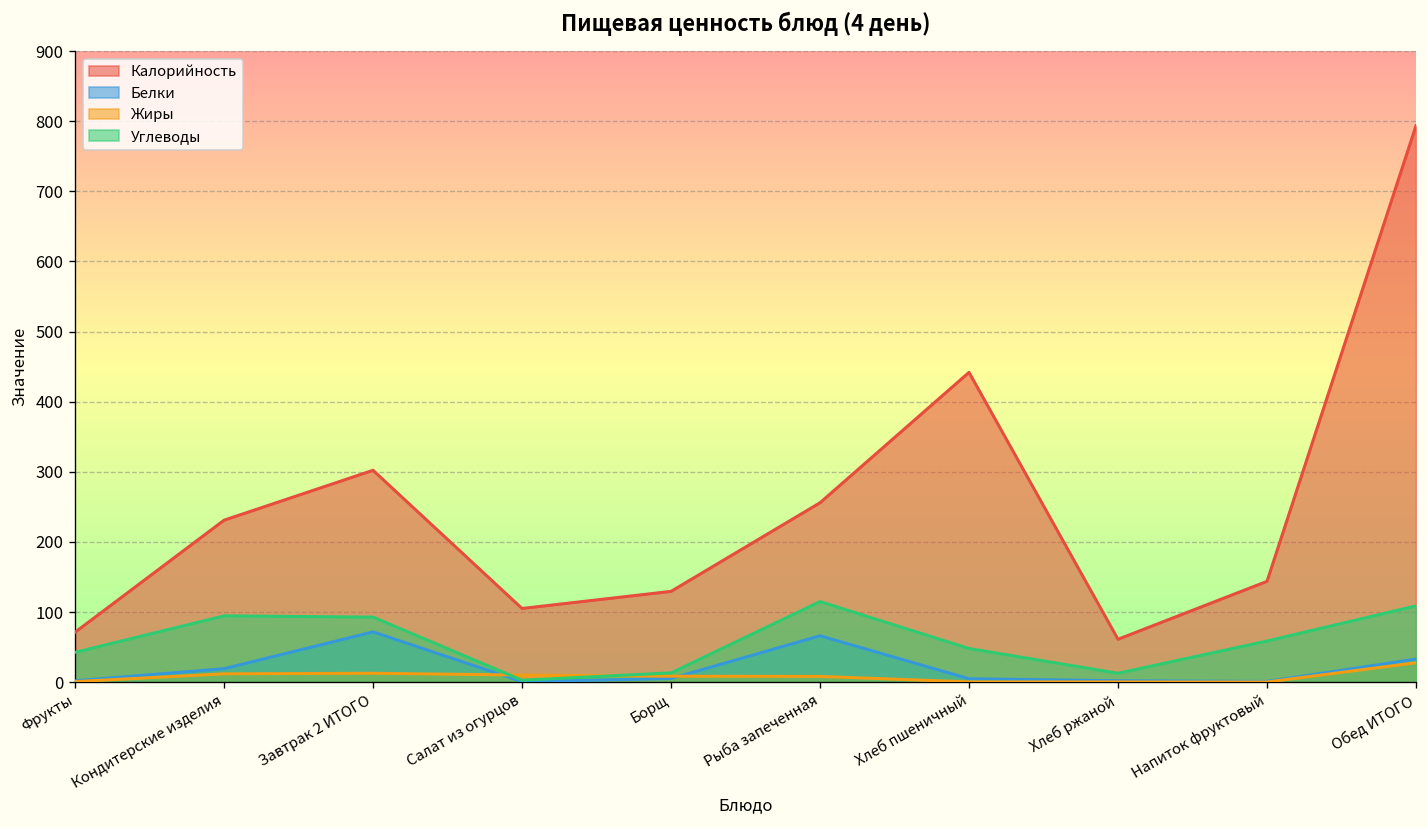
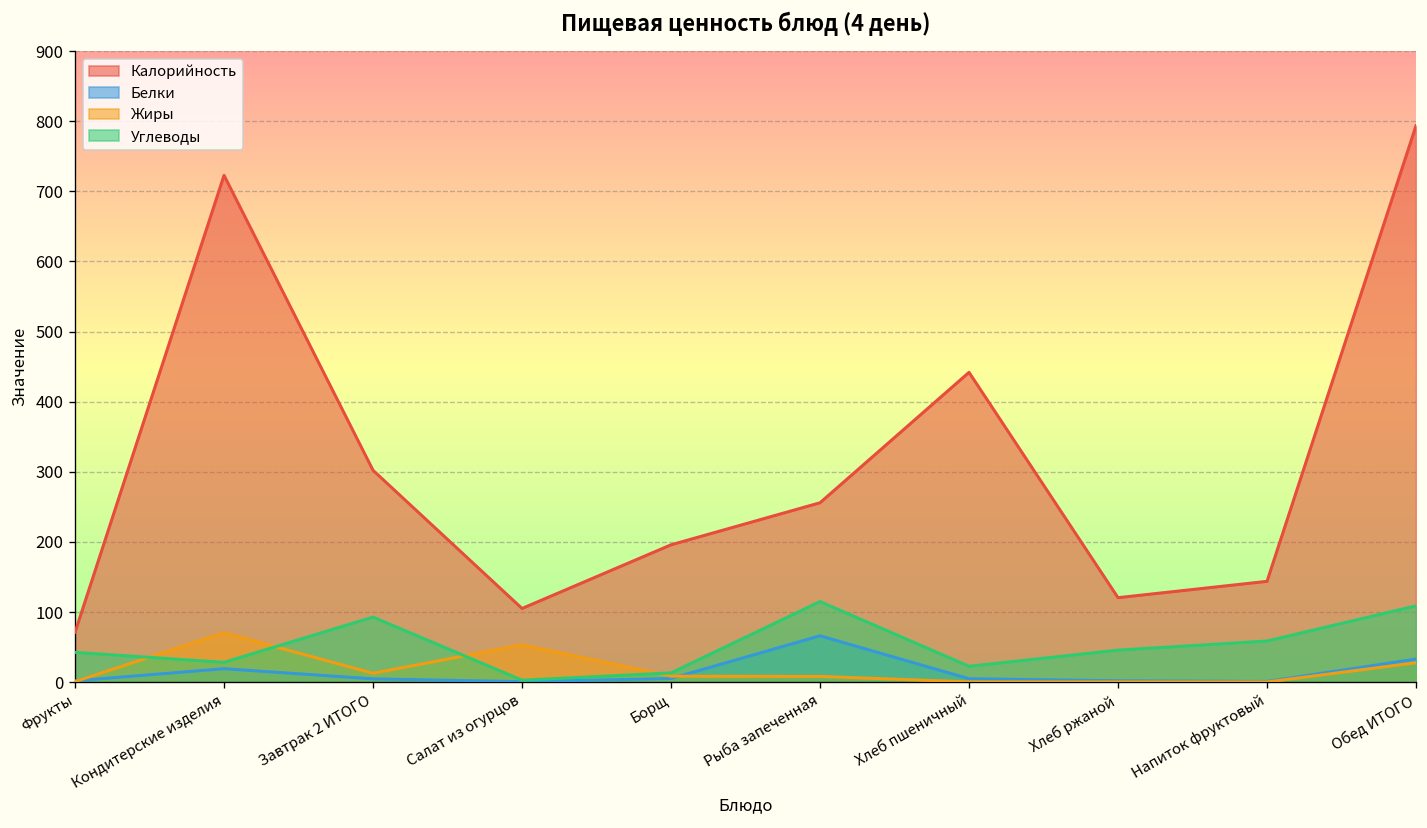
  {
    "Калорийность": {
      "Фрукты": 70,
-     "Кондитерские изделия": 230,
+     "Кондитерские изделия": 720,
      "Завтрак 2 ИТОГО": 300,
      "Салат из огурцов": 110,
-     "Борщ": 130,
+     "Борщ": 200,
      "Рыба запеченная": 260,
      "Хлеб пшеничный": 440,
-     "Хлеб ржаной": 60,
+     "Хлеб ржаной": 120,
      "Напиток фруктовый": 140,
      "Обед ИТОГО": 790
    },
    "Белки": {
      "Кондитерские изделия": 20,
-     "Завтрак 2 ИТОГО": 70,
+     "Завтрак 2 ИТОГО": 0,
      "Рыба запеченная": 70,
      "Хлеб пшеничный": 0,
      "Обед ИТОГО": 30
    },
    "Жиры": {
-     "Кондитерские изделия": 10,
+     "Кондитерские изделия": 70,
      "Завтрак 2 ИТОГО": 10,
-     "Салат из огурцов": 10,
+     "Салат из огурцов": 50,
      "Рыба запеченная": 10,
      "Хлеб пшеничный": 0,
      "Обед ИТОГО": 30
    },
    "Углеводы": {
      "Фрукты": 40,
-     "Кондитерские изделия": 90,
+     "Кондитерские изделия": 30,
      "Завтрак 2 ИТОГО": 90,
      "Борщ": 10,
      "Рыба запеченная": 110,
-     "Хлеб пшеничный": 50,
-     "Хлеб ржаной": 10,
+     "Хлеб пшеничный": 20,
+     "Хлеб ржаной": 50,
      "Напиток фруктовый": 60,
      "Обед ИТОГО": 110
    }
  }
